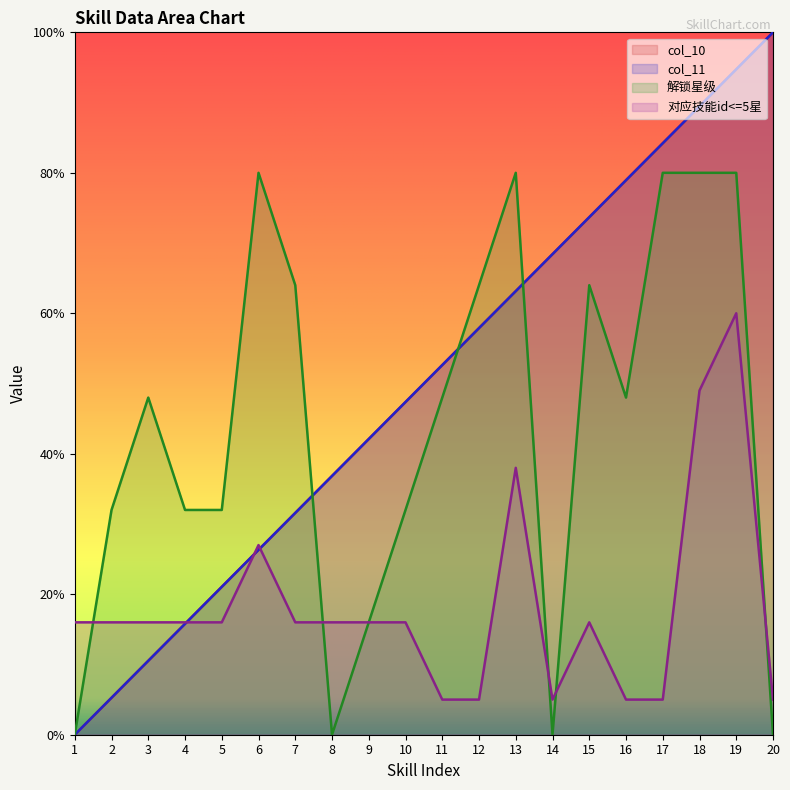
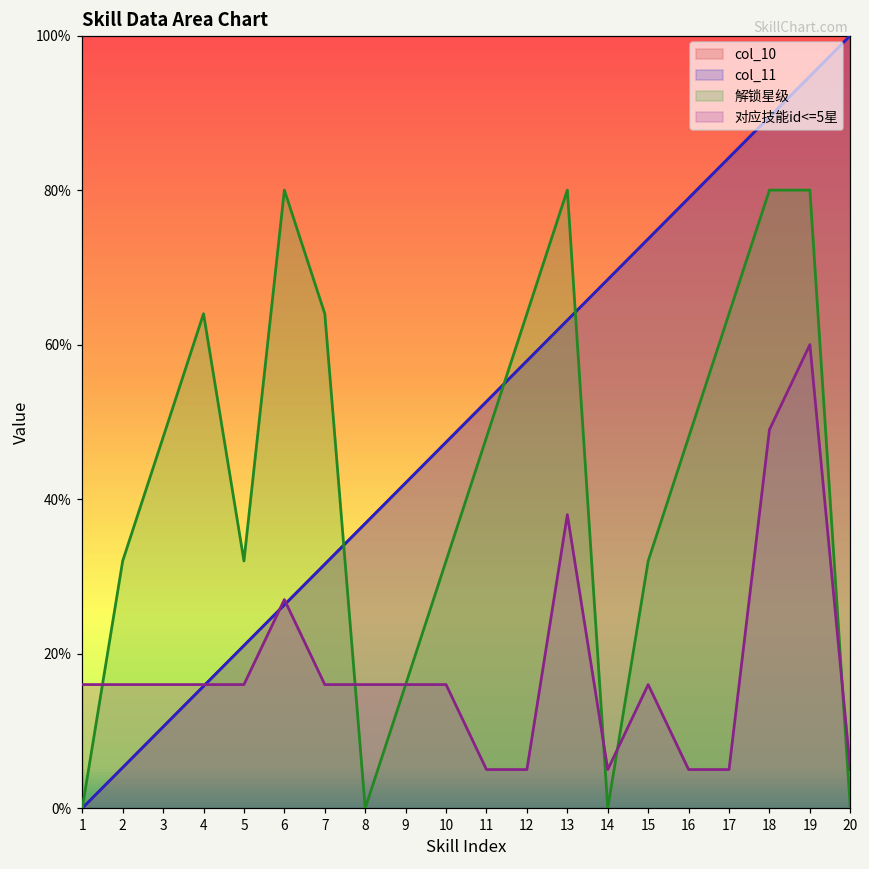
  {
    "解锁星级": {
      "2": "32%",
      "3": "48%",
-     "4": "32%",
+     "4": "64%",
      "5": "32%",
      "6": "80%",
      "7": "64%",
      "8": "0%",
      "10": "32%",
      "11": "48%",
      "12": "64%",
      "13": "80%",
      "14": "0%",
-     "15": "64%",
+     "15": "32%",
      "16": "48%",
-     "17": "80%",
+     "17": "64%",
      "18": "80%",
      "19": "80%",
      "20": "0%"
    }
  }
